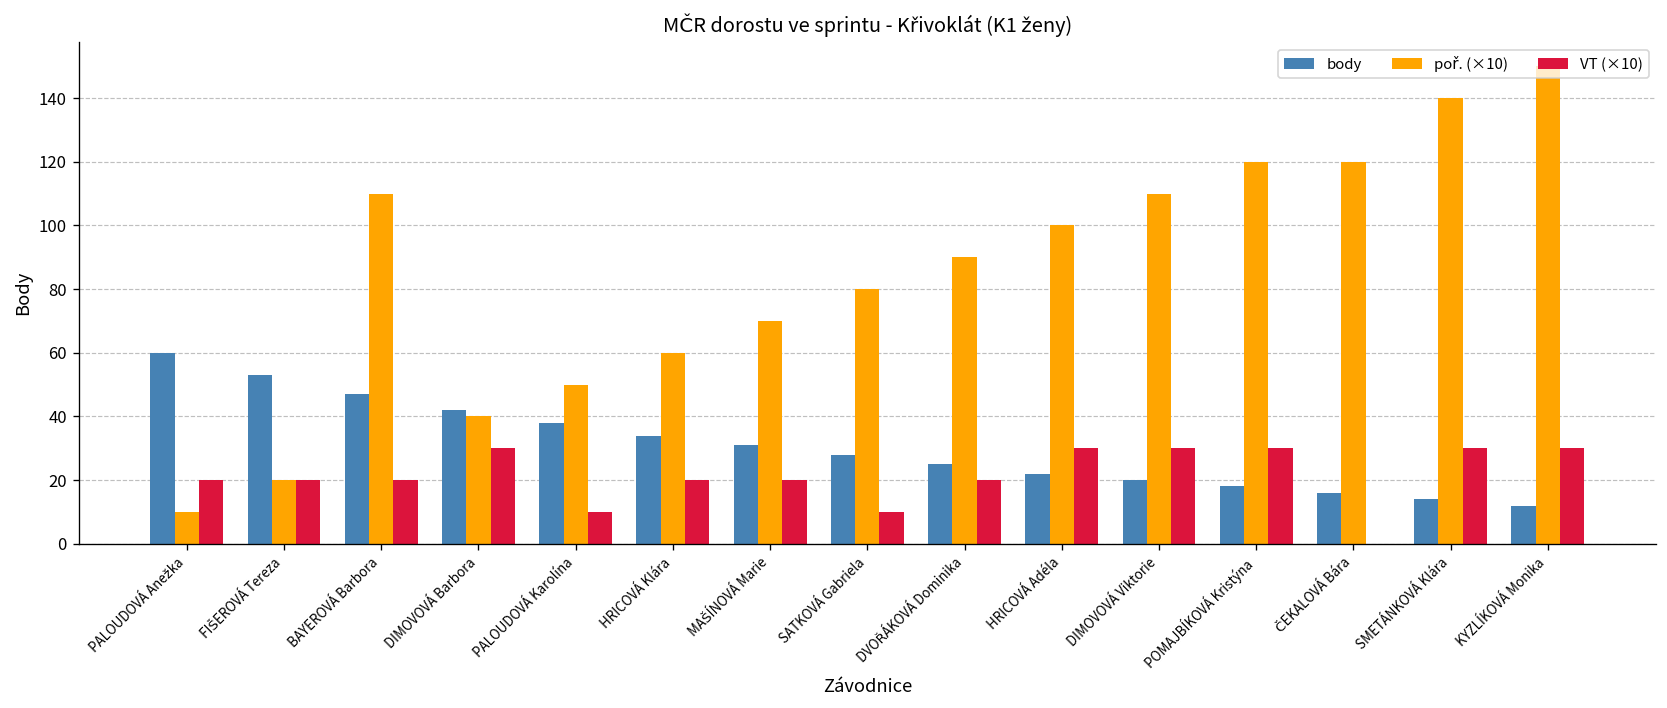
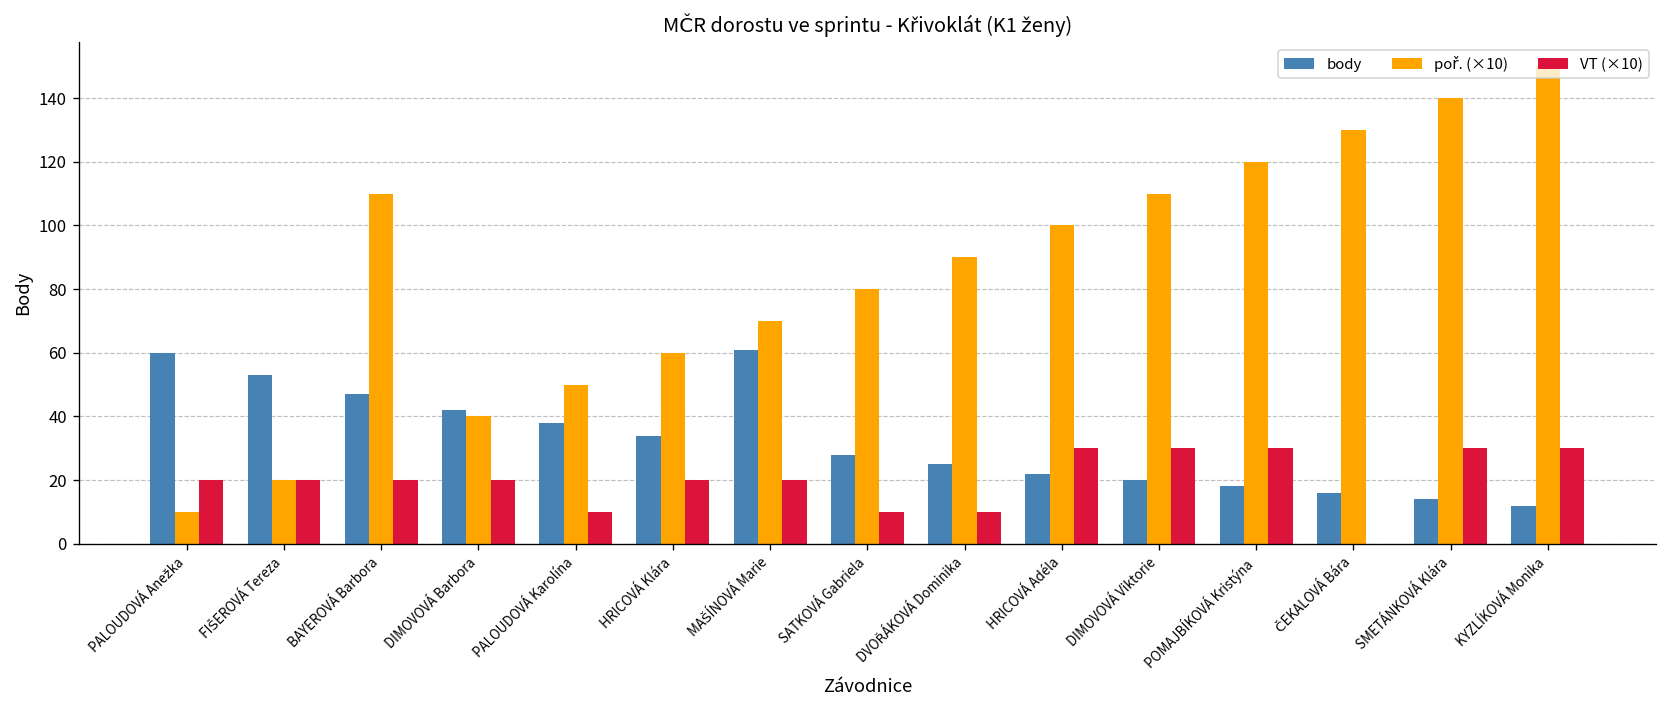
  {
    "body": {
      "PALOUDOVÁ Anežka": 60,
      "FIŠEROVÁ Tereza": 53,
      "BAYEROVÁ Barbora": 47,
      "DIMOVOVÁ Barbora": 42,
      "PALOUDOVÁ Karolína": 38,
      "HRICOVÁ Klára": 34,
-     "MAŠÍNOVÁ Marie": 31,
+     "MAŠÍNOVÁ Marie": 61,
      "SATKOVÁ Gabriela": 28,
      "DVOŘÁKOVÁ Dominika": 25,
      "HRICOVÁ Adéla": 22,
      "DIMOVOVÁ Viktorie": 20,
      "POMAJBÍKOVÁ Kristýna": 18,
      "ČEKALOVÁ Bára": 16,
      "SMETÁNKOVÁ Klára": 14,
      "KYZLÍKOVÁ Monika": 12
    },
    "poř. (×10)": {
      "PALOUDOVÁ Anežka": 10,
      "FIŠEROVÁ Tereza": 20,
      "BAYEROVÁ Barbora": 110,
      "DIMOVOVÁ Barbora": 40,
      "PALOUDOVÁ Karolína": 50,
      "HRICOVÁ Klára": 60,
      "MAŠÍNOVÁ Marie": 70,
      "SATKOVÁ Gabriela": 80,
      "DVOŘÁKOVÁ Dominika": 90,
      "HRICOVÁ Adéla": 100,
      "DIMOVOVÁ Viktorie": 110,
      "POMAJBÍKOVÁ Kristýna": 120,
-     "ČEKALOVÁ Bára": 120,
+     "ČEKALOVÁ Bára": 130,
      "SMETÁNKOVÁ Klára": 140
    },
    "VT (×10)": {
      "PALOUDOVÁ Anežka": 20,
      "FIŠEROVÁ Tereza": 20,
      "BAYEROVÁ Barbora": 20,
-     "DIMOVOVÁ Barbora": 30,
+     "DIMOVOVÁ Barbora": 20,
      "PALOUDOVÁ Karolína": 10,
      "HRICOVÁ Klára": 20,
      "MAŠÍNOVÁ Marie": 20,
      "SATKOVÁ Gabriela": 10,
-     "DVOŘÁKOVÁ Dominika": 20,
+     "DVOŘÁKOVÁ Dominika": 10,
      "HRICOVÁ Adéla": 30,
      "DIMOVOVÁ Viktorie": 30,
      "POMAJBÍKOVÁ Kristýna": 30,
      "ČEKALOVÁ Bára": 0,
      "SMETÁNKOVÁ Klára": 30,
      "KYZLÍKOVÁ Monika": 30
    }
  }
